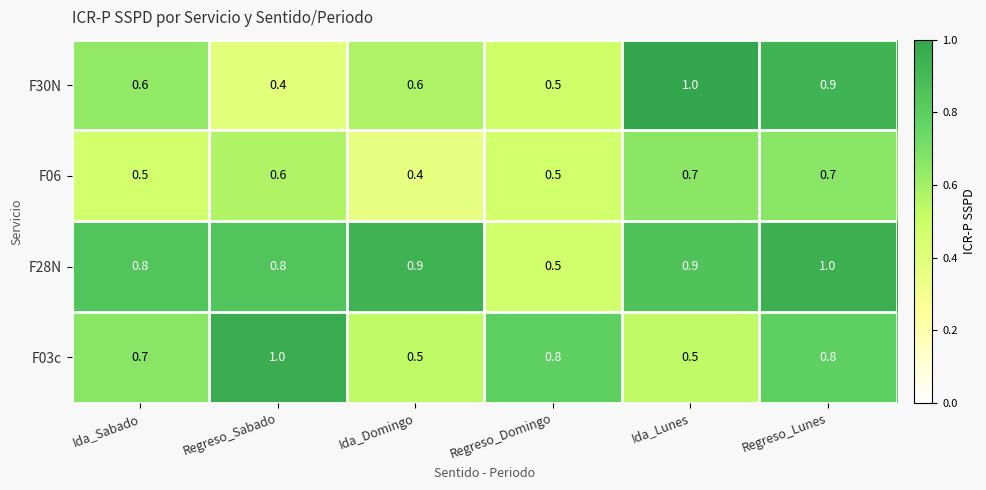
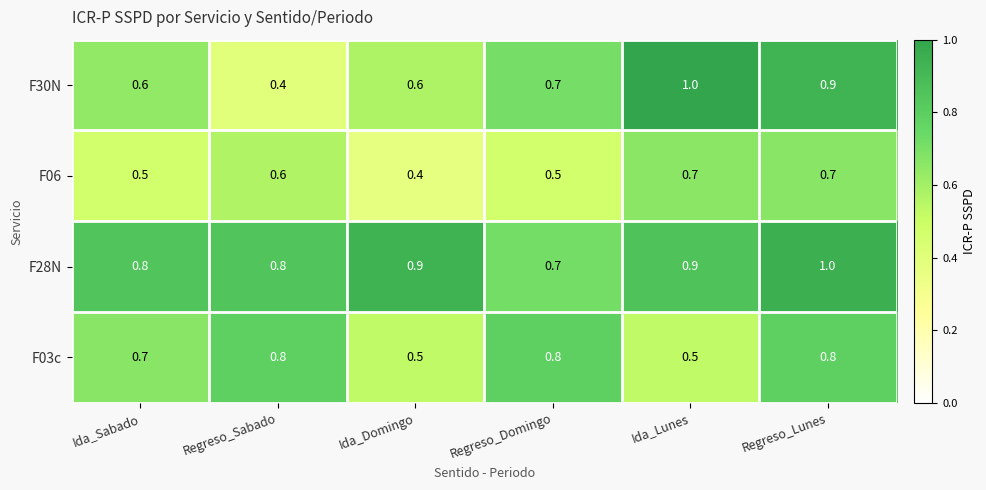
  {
    "F30N": {
      "Ida_Sabado": 0.6,
      "Regreso_Sabado": 0.4,
      "Ida_Domingo": 0.6,
-     "Regreso_Domingo": 0.5,
+     "Regreso_Domingo": 0.7,
      "Ida_Lunes": 1.0,
      "Regreso_Lunes": 0.9
    },
    "F06": {
      "Ida_Sabado": 0.5,
      "Regreso_Sabado": 0.6,
      "Ida_Domingo": 0.4,
      "Regreso_Domingo": 0.5,
      "Ida_Lunes": 0.7,
      "Regreso_Lunes": 0.7
    },
    "F28N": {
      "Ida_Sabado": 0.8,
      "Regreso_Sabado": 0.8,
      "Ida_Domingo": 0.9,
-     "Regreso_Domingo": 0.5,
+     "Regreso_Domingo": 0.7,
      "Ida_Lunes": 0.9,
      "Regreso_Lunes": 1.0
    },
    "F03c": {
      "Ida_Sabado": 0.7,
-     "Regreso_Sabado": 1.0,
+     "Regreso_Sabado": 0.8,
      "Ida_Domingo": 0.5,
      "Regreso_Domingo": 0.8,
      "Ida_Lunes": 0.5,
      "Regreso_Lunes": 0.8
    }
  }
